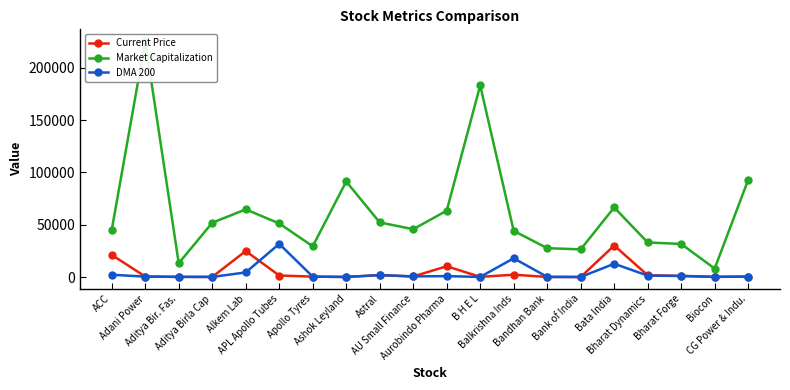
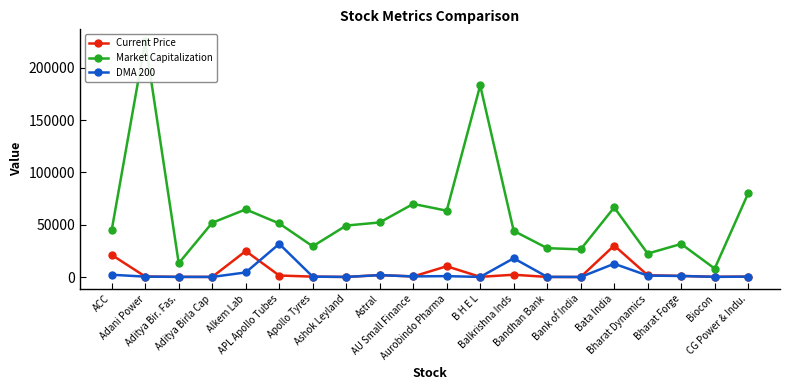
  {
    "Current Price": {
      "ACC": 21000,
      "Alkem Lab": 25000,
      "APL Apollo Tubes": 2000,
      "Aurobindo Pharma": 10000,
      "Balkrishna Inds": 2000,
      "Bata India": 30000
    },
    "Market Capitalization": {
      "ACC": 45000,
      "Aditya Bir. Fas.": 13000,
      "Aditya Birla Cap": 52000,
      "Alkem Lab": 65000,
      "APL Apollo Tubes": 51000,
      "Apollo Tyres": 29000,
-     "Ashok Leyland": 91000,
+     "Ashok Leyland": 49000,
      "Astral": 52000,
-     "AU Small Finance": 46000,
+     "AU Small Finance": 70000,
      "Aurobindo Pharma": 63000,
      "B H E L": 183000,
      "Balkrishna Inds": 44000,
      "Bandhan Bank": 28000,
      "Bank of India": 27000,
      "Bata India": 67000,
-     "Bharat Dynamics": 33000,
+     "Bharat Dynamics": 22000,
      "Bharat Forge": 32000,
      "Biocon": 8000,
-     "CG Power & Indu.": 93000
+     "CG Power & Indu.": 80000
    },
    "DMA 200": {
      "ACC": 2000,
      "Alkem Lab": 4000,
      "APL Apollo Tubes": 32000,
      "Aurobindo Pharma": 1000,
      "Balkrishna Inds": 18000,
      "Bata India": 13000
    }
  }
